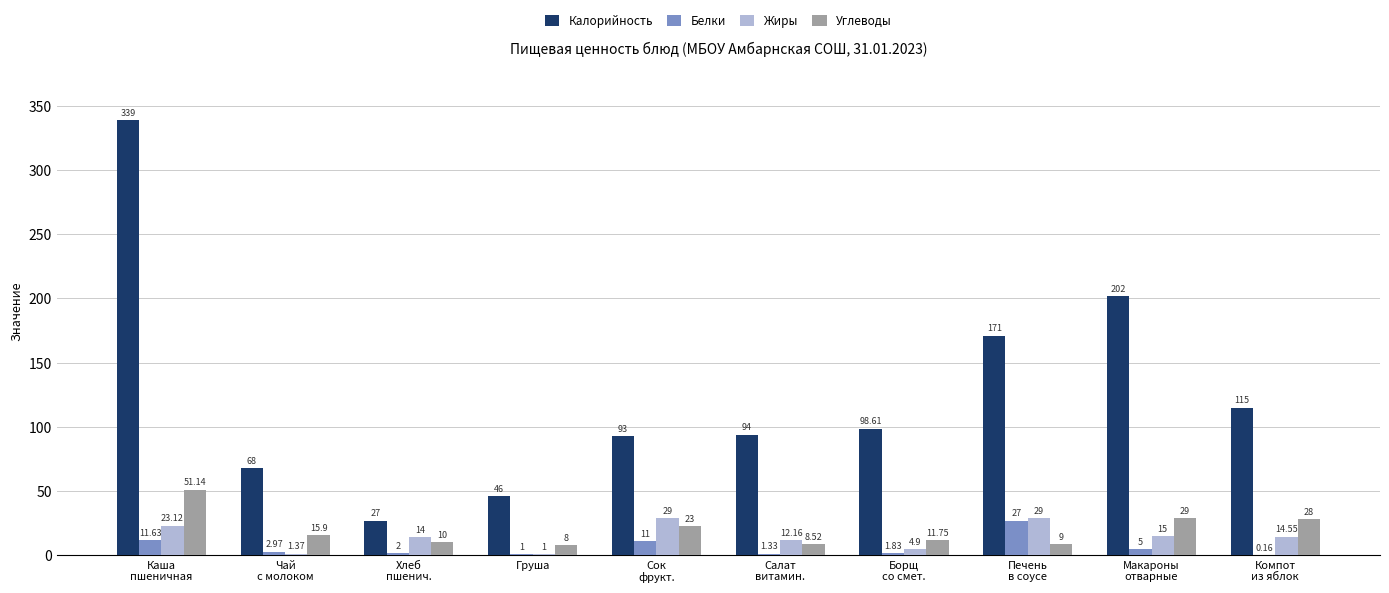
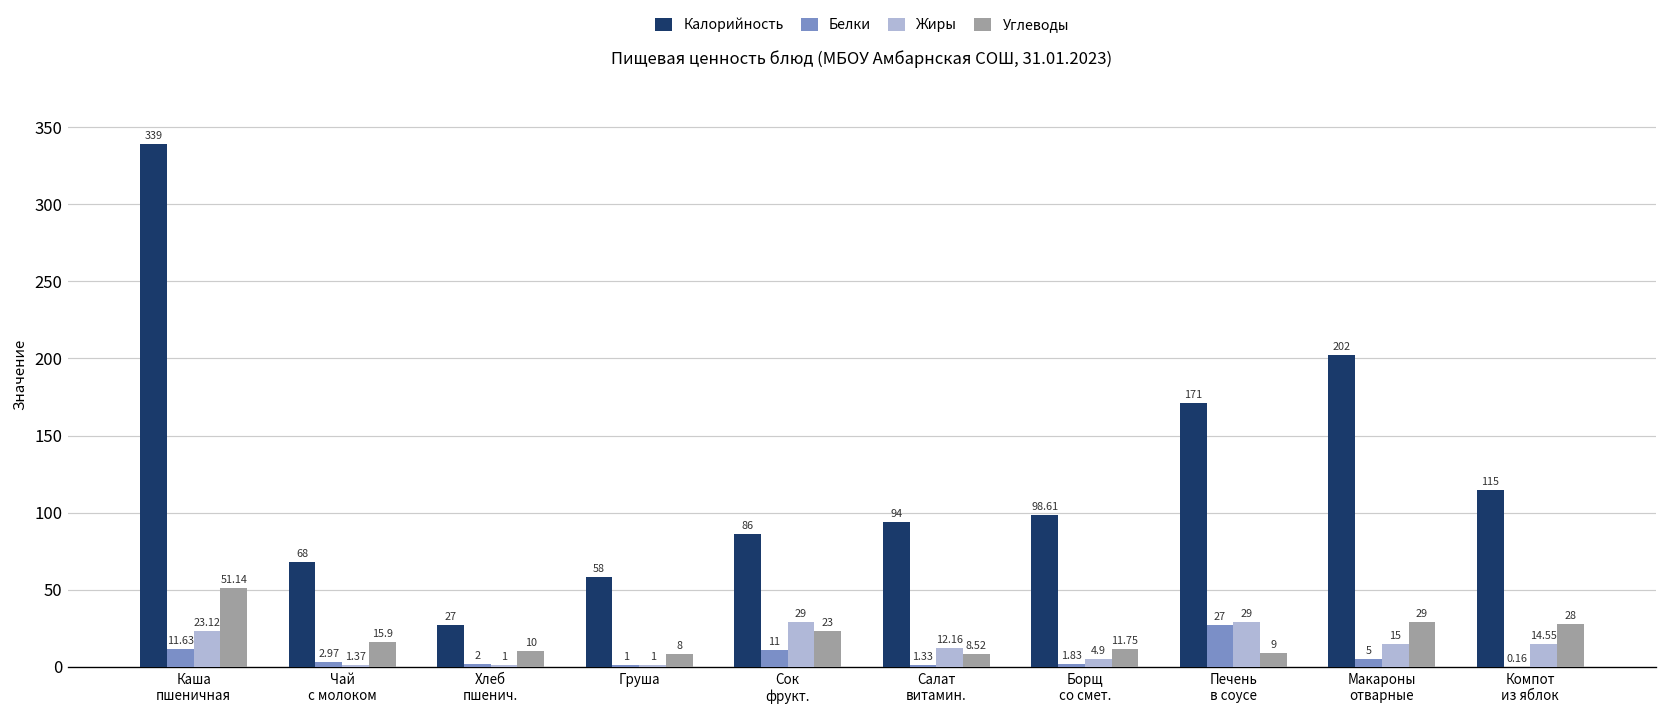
  {
    "Калорийность": {
      "Каша пшеничная": 339,
      "Чай с молоком": 68,
      "Хлеб пшенич.": 27,
-     "Груша": 46,
-     "Сок фрукт.": 93,
+     "Груша": 58,
+     "Сок фрукт.": 86,
      "Салат витамин.": 94,
      "Борщ со смет.": 98.61,
      "Печень в соусе": 171,
      "Макароны отварные": 202,
      "Компот из яблок": 115
    },
    "Жиры": {
      "Каша пшеничная": 23.12,
      "Чай с молоком": 1.37,
-     "Хлеб пшенич.": 14,
+     "Хлеб пшенич.": 1,
      "Груша": 1,
      "Сок фрукт.": 29,
      "Салат витамин.": 12.16,
      "Борщ со смет.": 4.9,
      "Печень в соусе": 29,
      "Макароны отварные": 15,
      "Компот из яблок": 14.55
    }
  }
